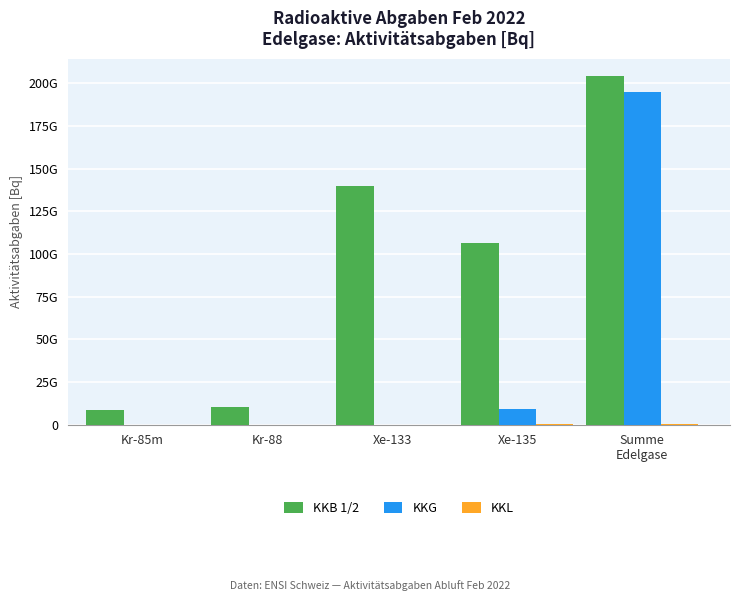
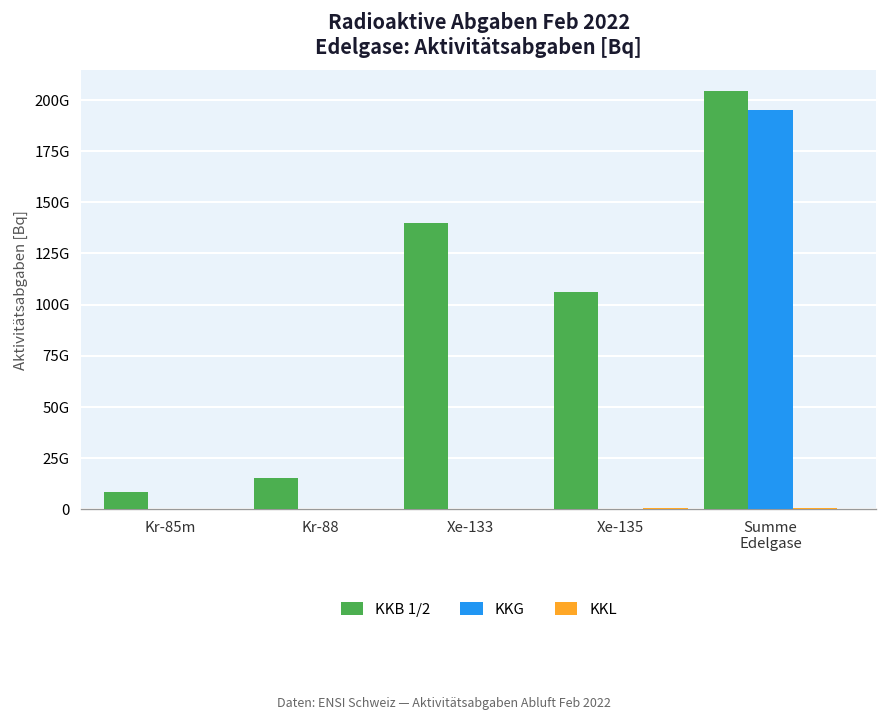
  {
    "KKB 1/2": {
      "Kr-85m": 8000000000,
-     "Kr-88": 10000000000,
+     "Kr-88": 15000000000,
      "Xe-133": 140000000000,
      "Xe-135": 106000000000,
      "Summe Edelgase": 204000000000
    },
    "KKG": {
      "Kr-85m": 0,
      "Kr-88": 0,
      "Xe-133": 0,
-     "Xe-135": 9000000000,
+     "Xe-135": 0,
      "Summe Edelgase": 195000000000
    },
    "KKL": {
      "Kr-85m": 0,
      "Kr-88": 0,
      "Xe-133": 0
    }
  }
